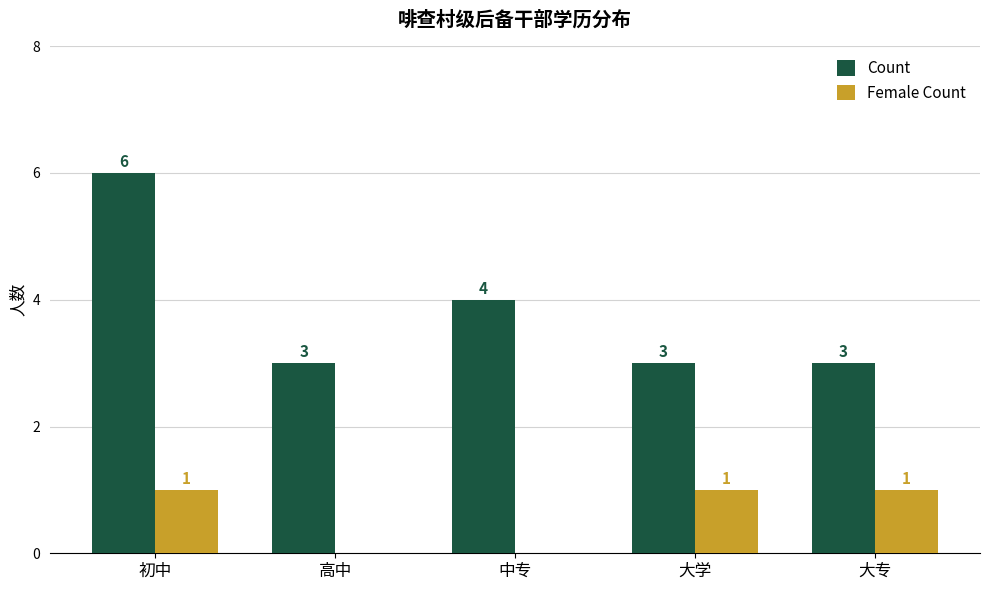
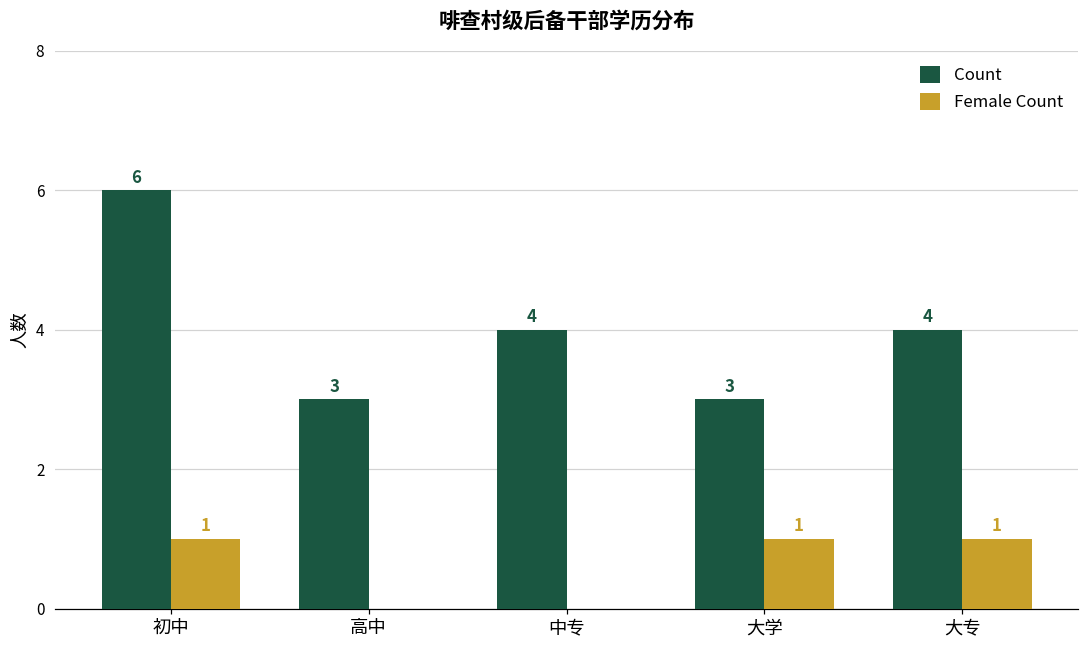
  {
    "Count": {
      "初中": 6,
      "高中": 3,
      "中专": 4,
      "大学": 3,
-     "大专": 3
+     "大专": 4
    },
    "Female Count": {
      "初中": 1,
      "大学": 1,
      "大专": 1
    }
  }
